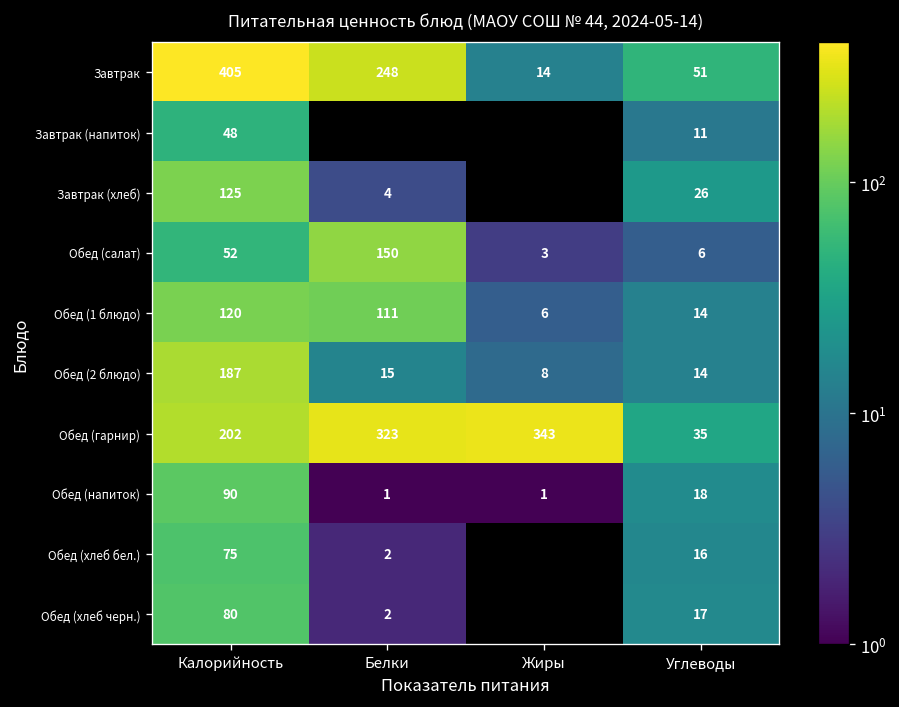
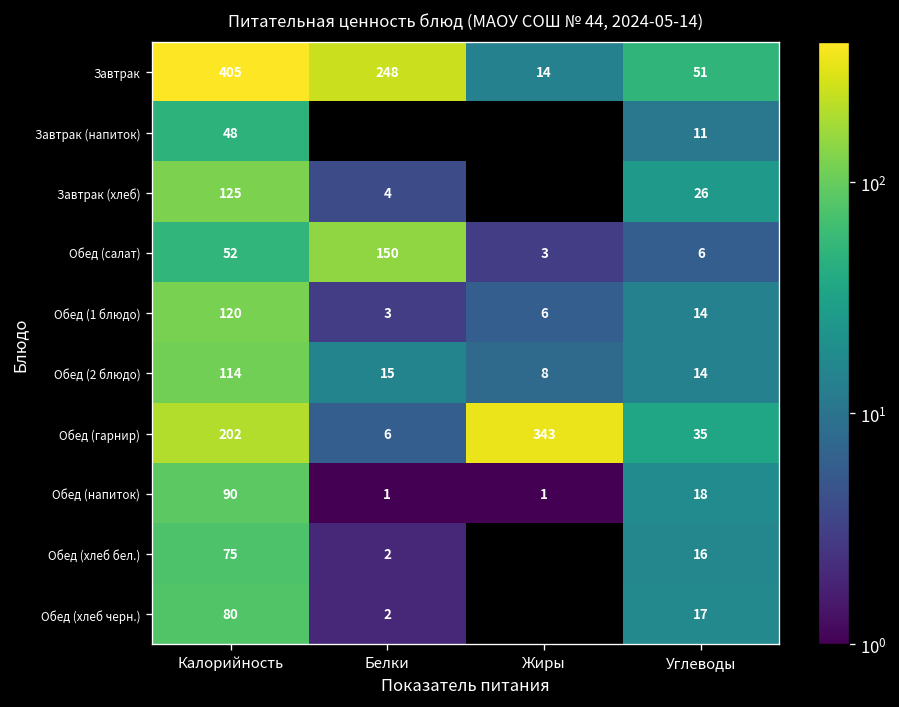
  {
    "Завтрак": {
      "Калорийность": 405,
      "Белки": 248,
      "Жиры": 14,
      "Углеводы": 51
    },
    "Завтрак (напиток)": {
      "Калорийность": 48,
      "Углеводы": 11
    },
    "Завтрак (хлеб)": {
      "Калорийность": 125,
      "Белки": 4,
      "Углеводы": 26
    },
    "Обед (салат)": {
      "Калорийность": 52,
      "Белки": 150,
      "Жиры": 3,
      "Углеводы": 6
    },
    "Обед (1 блюдо)": {
      "Калорийность": 120,
-     "Белки": 111,
+     "Белки": 3,
      "Жиры": 6,
      "Углеводы": 14
    },
    "Обед (2 блюдо)": {
-     "Калорийность": 187,
+     "Калорийность": 114,
      "Белки": 15,
      "Жиры": 8,
      "Углеводы": 14
    },
    "Обед (гарнир)": {
      "Калорийность": 202,
-     "Белки": 323,
+     "Белки": 6,
      "Жиры": 343,
      "Углеводы": 35
    },
    "Обед (напиток)": {
      "Калорийность": 90,
      "Белки": 1,
      "Жиры": 1,
      "Углеводы": 18
    },
    "Обед (хлеб бел.)": {
      "Калорийность": 75,
      "Белки": 2,
      "Углеводы": 16
    },
    "Обед (хлеб черн.)": {
      "Калорийность": 80,
      "Белки": 2,
      "Углеводы": 17
    }
  }
